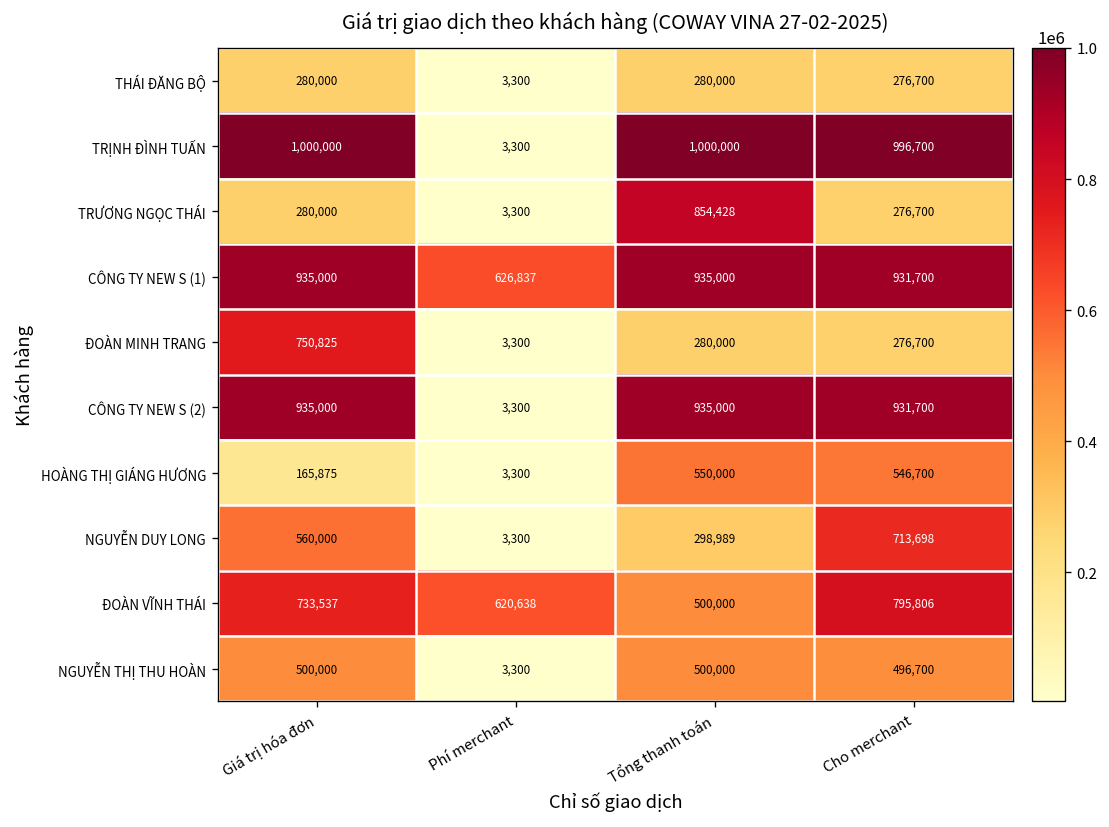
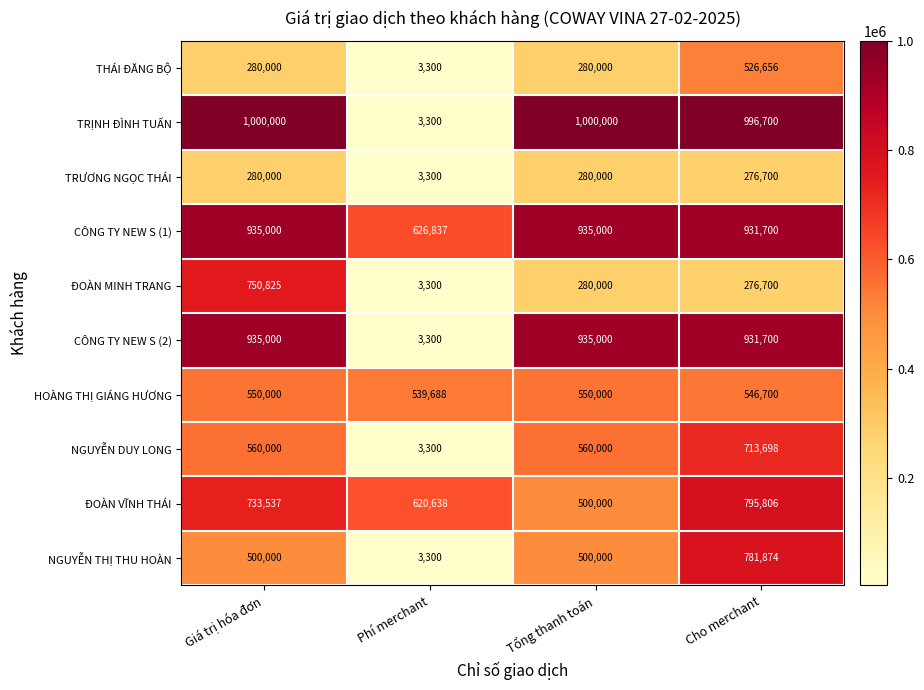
  {
    "THÁI ĐĂNG BỘ": {
      "Giá trị hóa đơn": "280,000",
      "Phí merchant": "3,300",
      "Tổng thanh toán": "280,000",
-     "Cho merchant": "276,700"
+     "Cho merchant": "526,656"
    },
    "TRỊNH ĐÌNH TUẤN": {
      "Giá trị hóa đơn": "1,000,000",
      "Phí merchant": "3,300",
      "Tổng thanh toán": "1,000,000",
      "Cho merchant": "996,700"
    },
    "TRƯƠNG NGỌC THÁI": {
      "Giá trị hóa đơn": "280,000",
      "Phí merchant": "3,300",
-     "Tổng thanh toán": "854,428",
+     "Tổng thanh toán": "280,000",
      "Cho merchant": "276,700"
    },
    "CÔNG TY NEW S (1)": {
      "Giá trị hóa đơn": "935,000",
      "Phí merchant": "626,837",
      "Tổng thanh toán": "935,000",
      "Cho merchant": "931,700"
    },
    "ĐOÀN MINH TRANG": {
      "Giá trị hóa đơn": "750,825",
      "Phí merchant": "3,300",
      "Tổng thanh toán": "280,000",
      "Cho merchant": "276,700"
    },
    "CÔNG TY NEW S (2)": {
      "Giá trị hóa đơn": "935,000",
      "Phí merchant": "3,300",
      "Tổng thanh toán": "935,000",
      "Cho merchant": "931,700"
    },
    "HOÀNG THỊ GIÁNG HƯƠNG": {
-     "Giá trị hóa đơn": "165,875",
-     "Phí merchant": "3,300",
+     "Giá trị hóa đơn": "550,000",
+     "Phí merchant": "539,688",
      "Tổng thanh toán": "550,000",
      "Cho merchant": "546,700"
    },
    "NGUYỄN DUY LONG": {
      "Giá trị hóa đơn": "560,000",
      "Phí merchant": "3,300",
-     "Tổng thanh toán": "298,989",
+     "Tổng thanh toán": "560,000",
      "Cho merchant": "713,698"
    },
    "ĐOÀN VĨNH THÁI": {
      "Giá trị hóa đơn": "733,537",
      "Phí merchant": "620,638",
      "Tổng thanh toán": "500,000",
      "Cho merchant": "795,806"
    },
    "NGUYỄN THỊ THU HOÀN": {
      "Giá trị hóa đơn": "500,000",
      "Phí merchant": "3,300",
      "Tổng thanh toán": "500,000",
-     "Cho merchant": "496,700"
+     "Cho merchant": "781,874"
    }
  }
